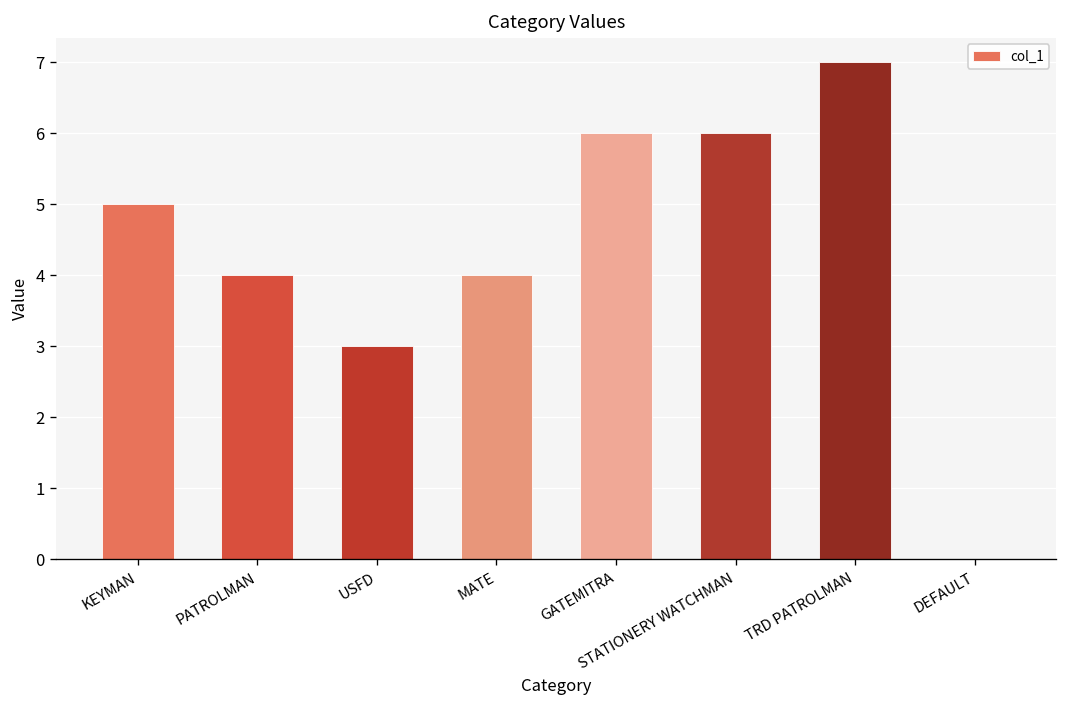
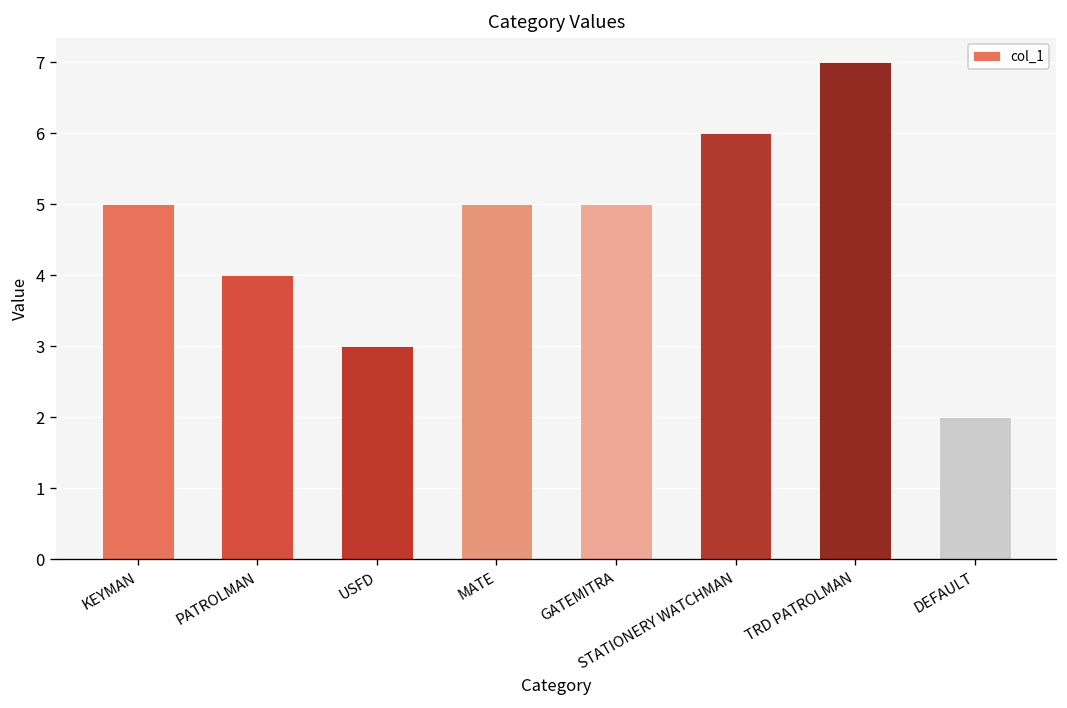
  {
    "KEYMAN": 5,
    "PATROLMAN": 4,
    "USFD": 3,
-   "MATE": 4,
-   "GATEMITRA": 6,
+   "MATE": 5,
+   "GATEMITRA": 5,
    "STATIONERY WATCHMAN": 6,
    "TRD PATROLMAN": 7,
-   "DEFAULT": 0
+   "DEFAULT": 2
  }
